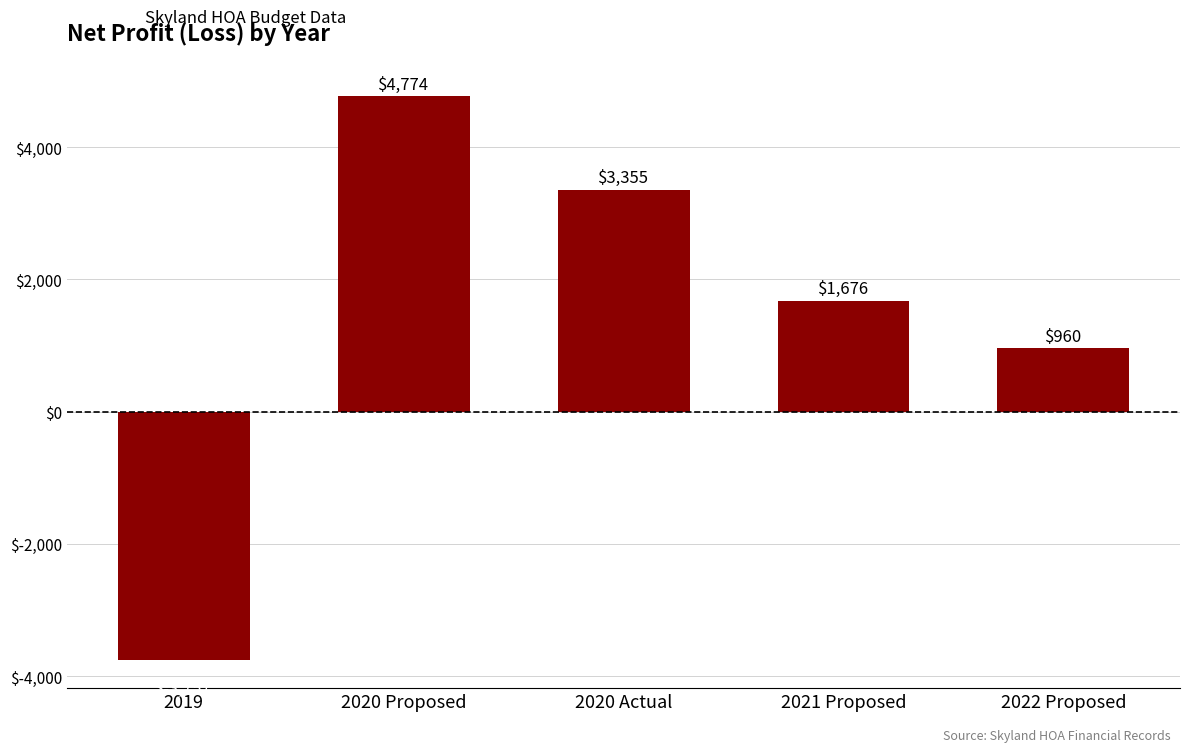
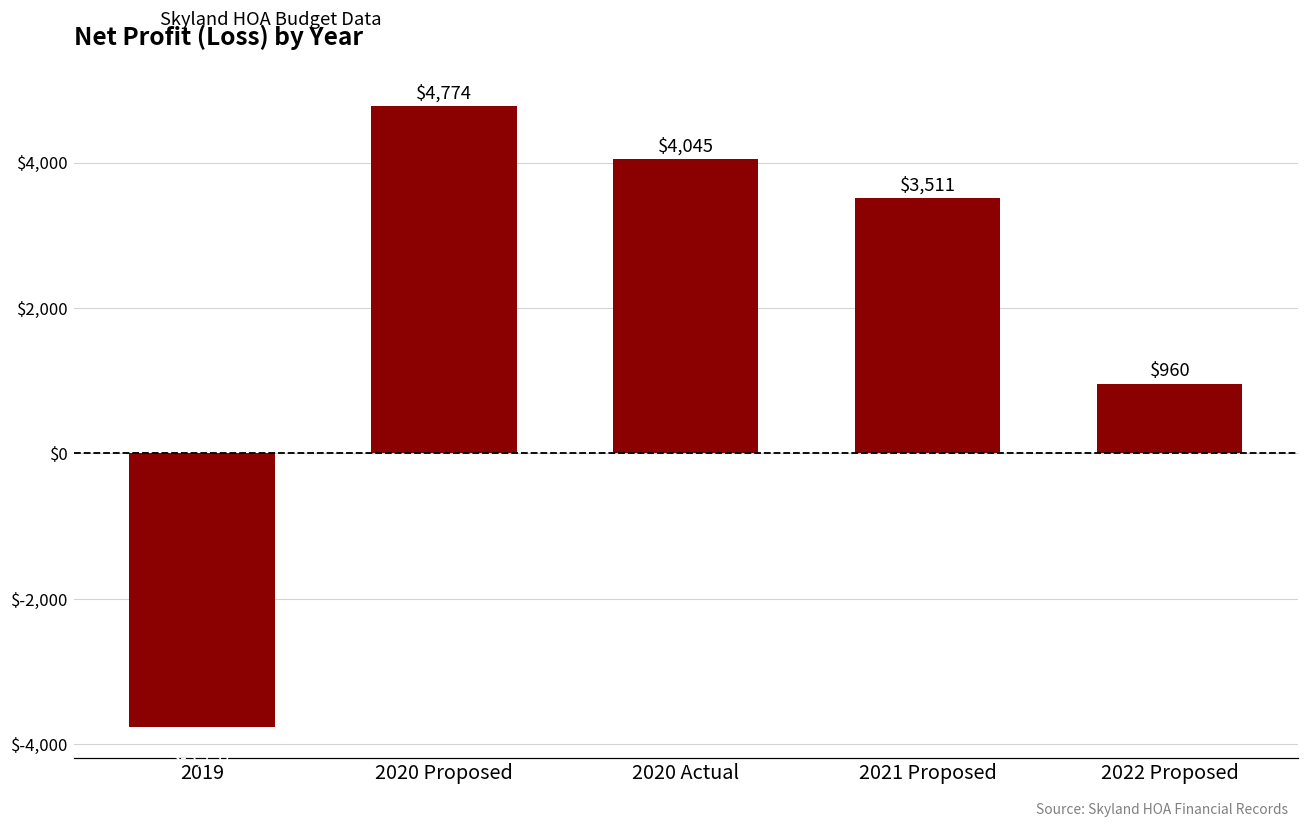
  {
    "2020 Proposed": "$4,774",
-   "2020 Actual": "$3,355",
-   "2021 Proposed": "$1,676",
+   "2020 Actual": "$4,045",
+   "2021 Proposed": "$3,511",
    "2022 Proposed": "$960"
  }
